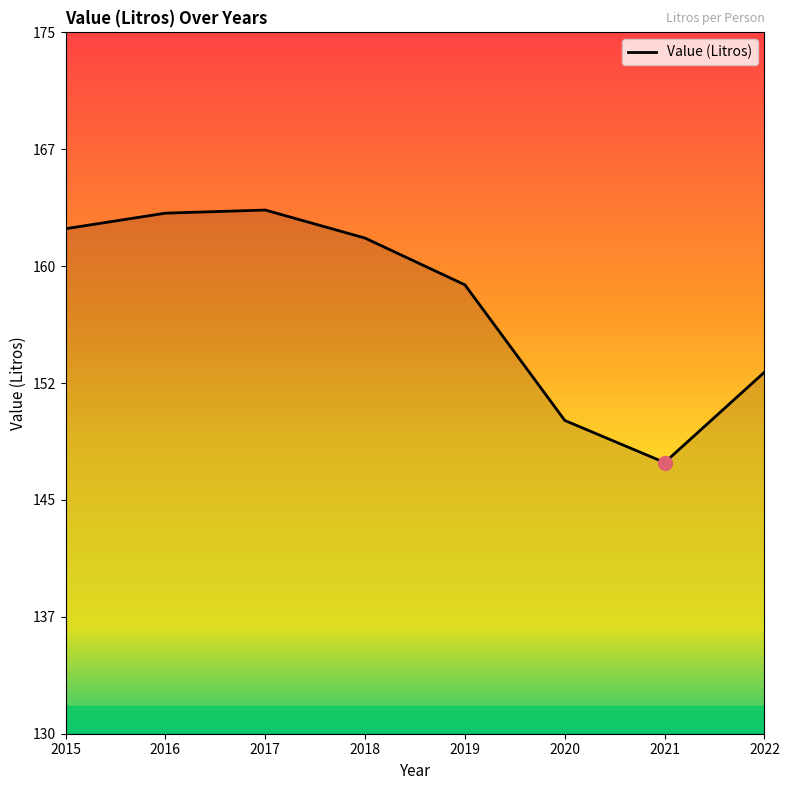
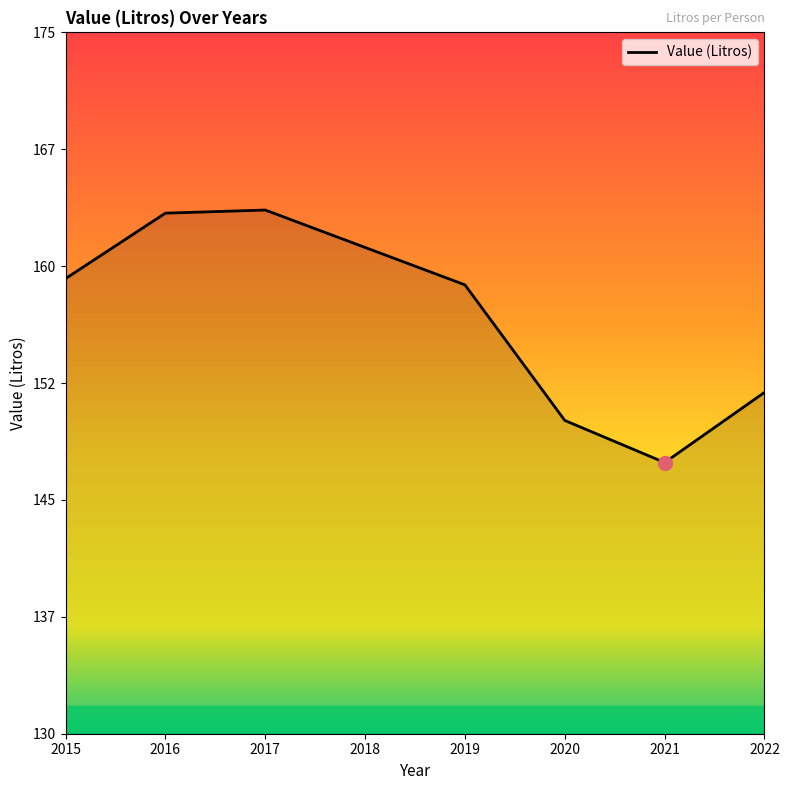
  {
    "Value (Litros)": {
-     "2015": 162.4,
+     "2015": 159.2,
      "2016": 163.4,
      "2017": 163.6,
-     "2018": 161.8,
+     "2018": 161.2,
      "2019": 158.8,
      "2020": 150.1,
-     "2022": 153.2
+     "2022": 151.9
    }
  }
